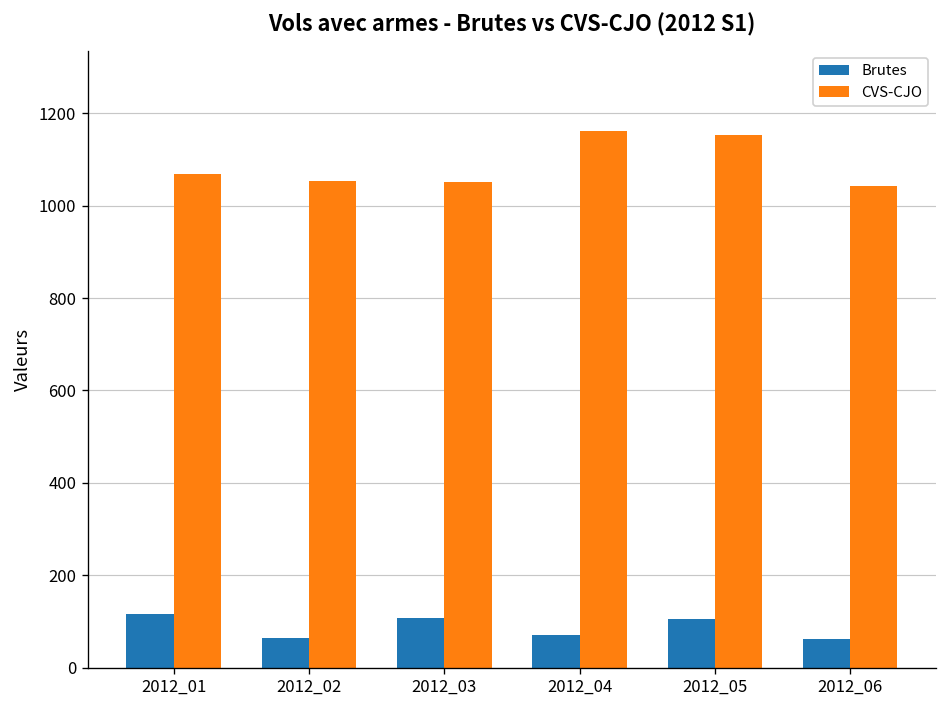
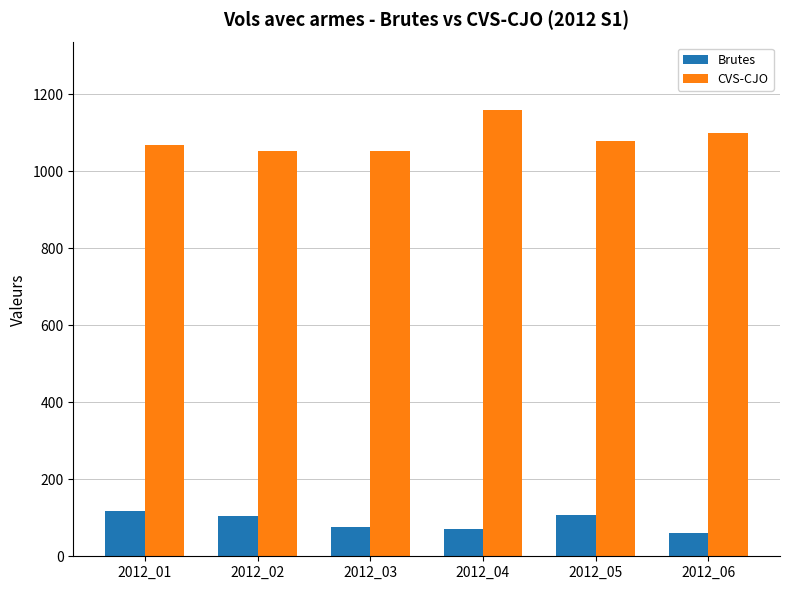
  {
    "Brutes": {
      "2012_01": 120,
-     "2012_02": 60,
-     "2012_03": 110,
+     "2012_02": 100,
+     "2012_03": 80,
      "2012_04": 70,
      "2012_05": 110,
      "2012_06": 60
    },
    "CVS-CJO": {
      "2012_01": 1070,
      "2012_02": 1050,
      "2012_03": 1050,
      "2012_04": 1160,
-     "2012_05": 1150,
-     "2012_06": 1040
+     "2012_05": 1080,
+     "2012_06": 1100
    }
  }
